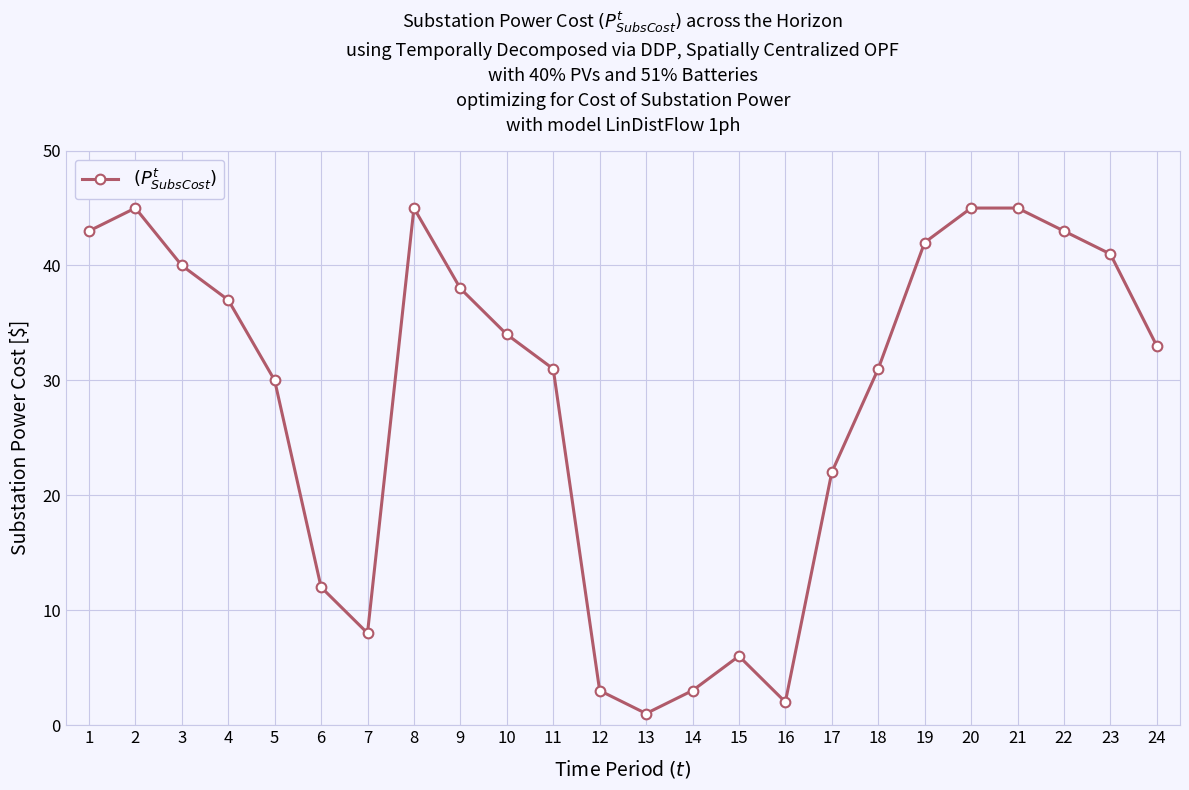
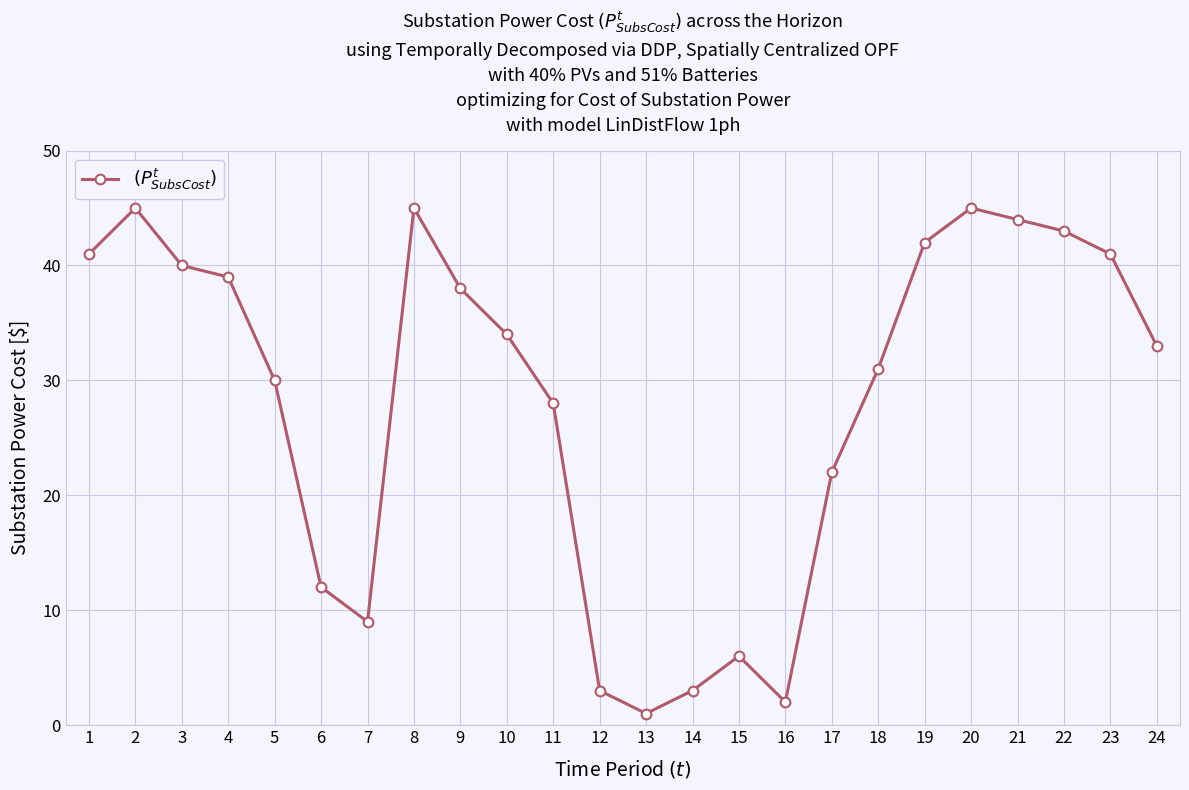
  {
-   "1": 43,
+   "1": 41,
    "2": 45,
    "3": 40,
-   "4": 37,
+   "4": 39,
    "5": 30,
    "6": 12,
-   "7": 8,
+   "7": 9,
    "8": 45,
    "9": 38,
    "10": 34,
-   "11": 31,
+   "11": 28,
    "12": 3,
    "13": 1,
    "14": 3,
    "15": 6,
    "16": 2,
    "17": 22,
    "18": 31,
    "19": 42,
    "20": 45,
-   "21": 45,
+   "21": 44,
    "22": 43,
    "23": 41,
    "24": 33
  }
